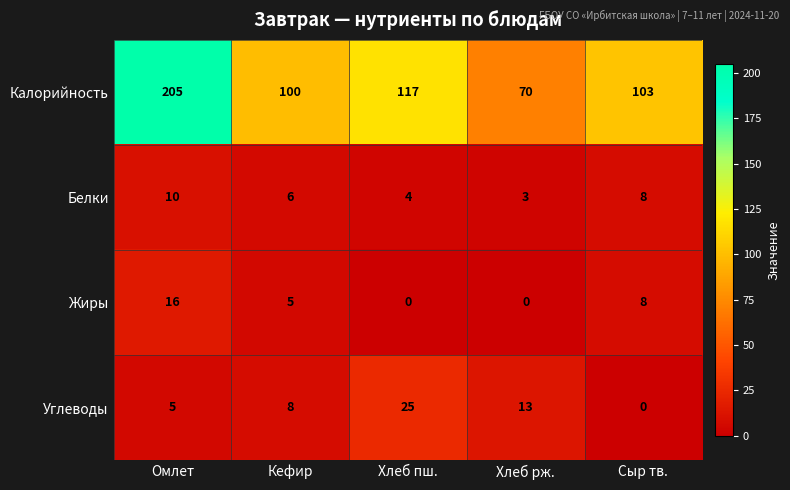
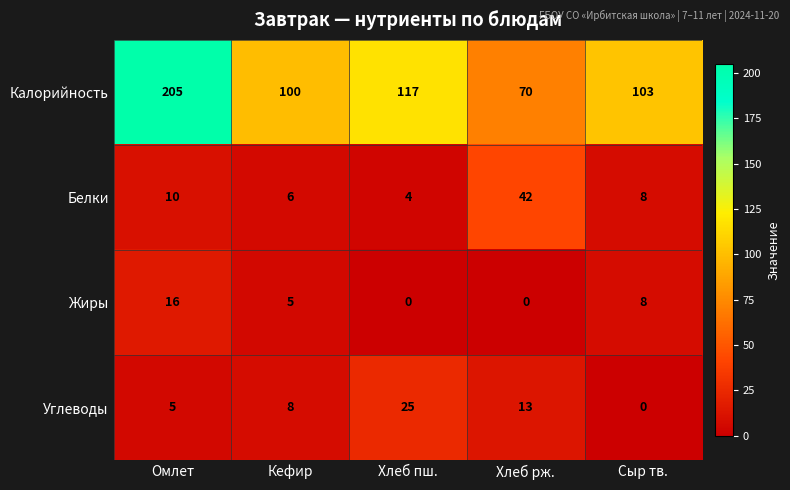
  {
    "Калорийность": {
      "Омлет": 205,
      "Кефир": 100,
      "Хлеб пш.": 117,
      "Хлеб рж.": 70,
      "Сыр тв.": 103
    },
    "Белки": {
      "Омлет": 10,
      "Кефир": 6,
      "Хлеб пш.": 4,
-     "Хлеб рж.": 3,
+     "Хлеб рж.": 42,
      "Сыр тв.": 8
    },
    "Жиры": {
      "Омлет": 16,
      "Кефир": 5,
      "Хлеб пш.": 0,
      "Хлеб рж.": 0,
      "Сыр тв.": 8
    },
    "Углеводы": {
      "Омлет": 5,
      "Кефир": 8,
      "Хлеб пш.": 25,
      "Хлеб рж.": 13,
      "Сыр тв.": 0
    }
  }
